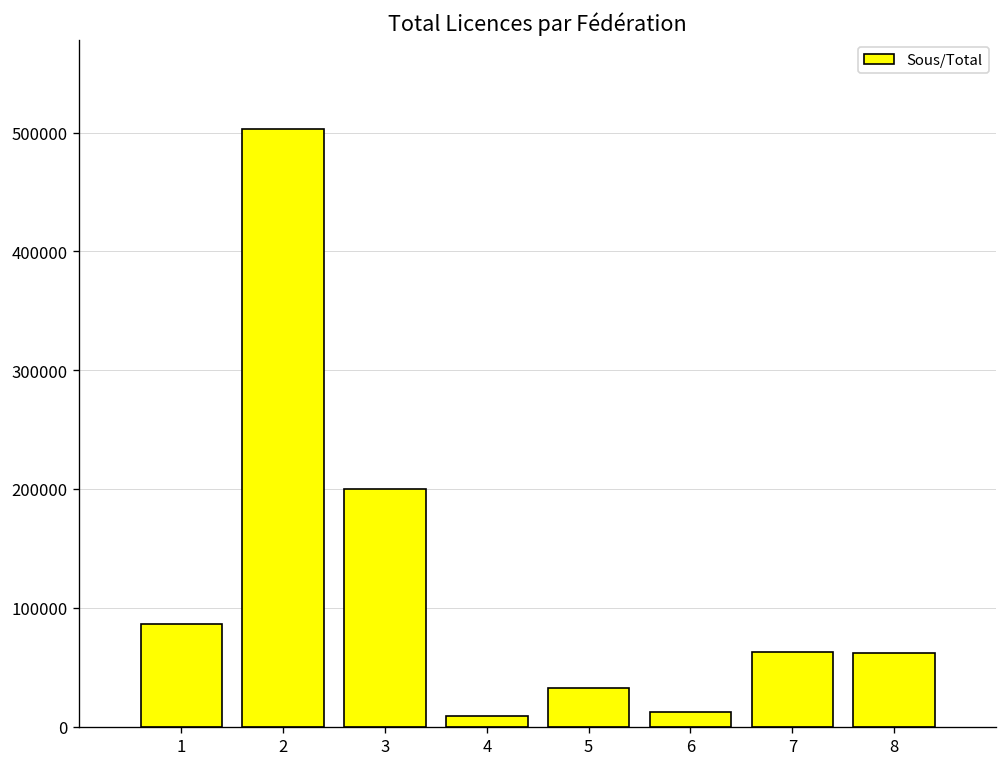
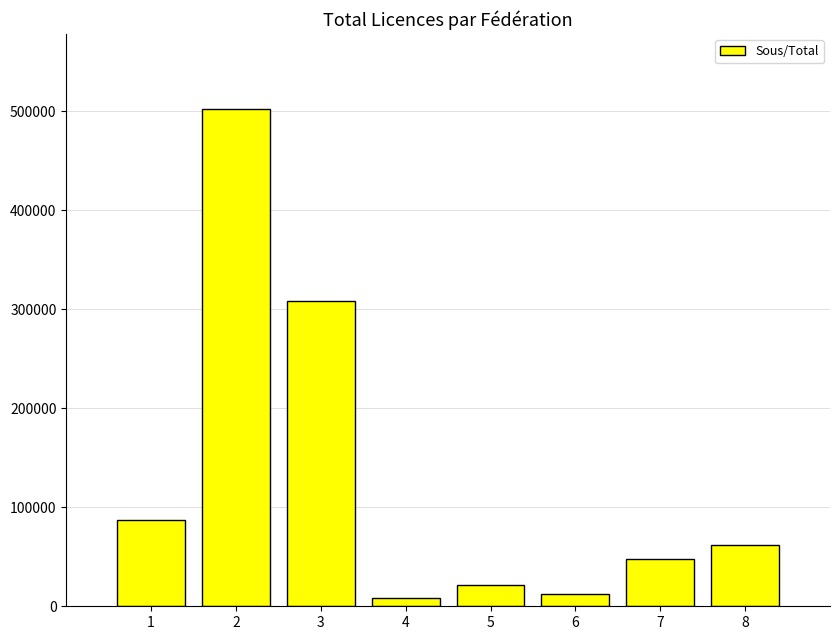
  {
    "1": 90000,
    "2": 500000,
-   "3": 200000,
+   "3": 310000,
    "4": 10000,
-   "5": 30000,
+   "5": 20000,
    "6": 10000,
-   "7": 60000,
+   "7": 50000,
    "8": 60000
  }
